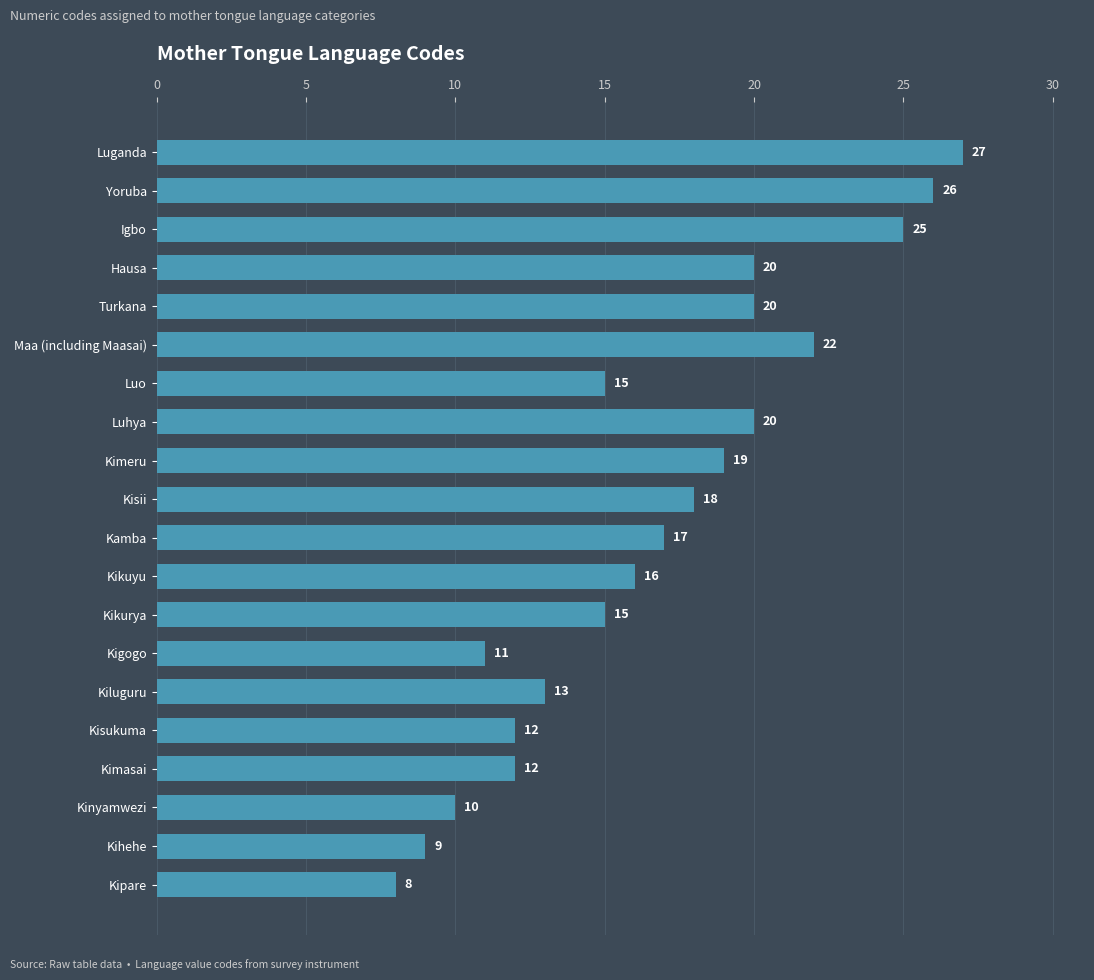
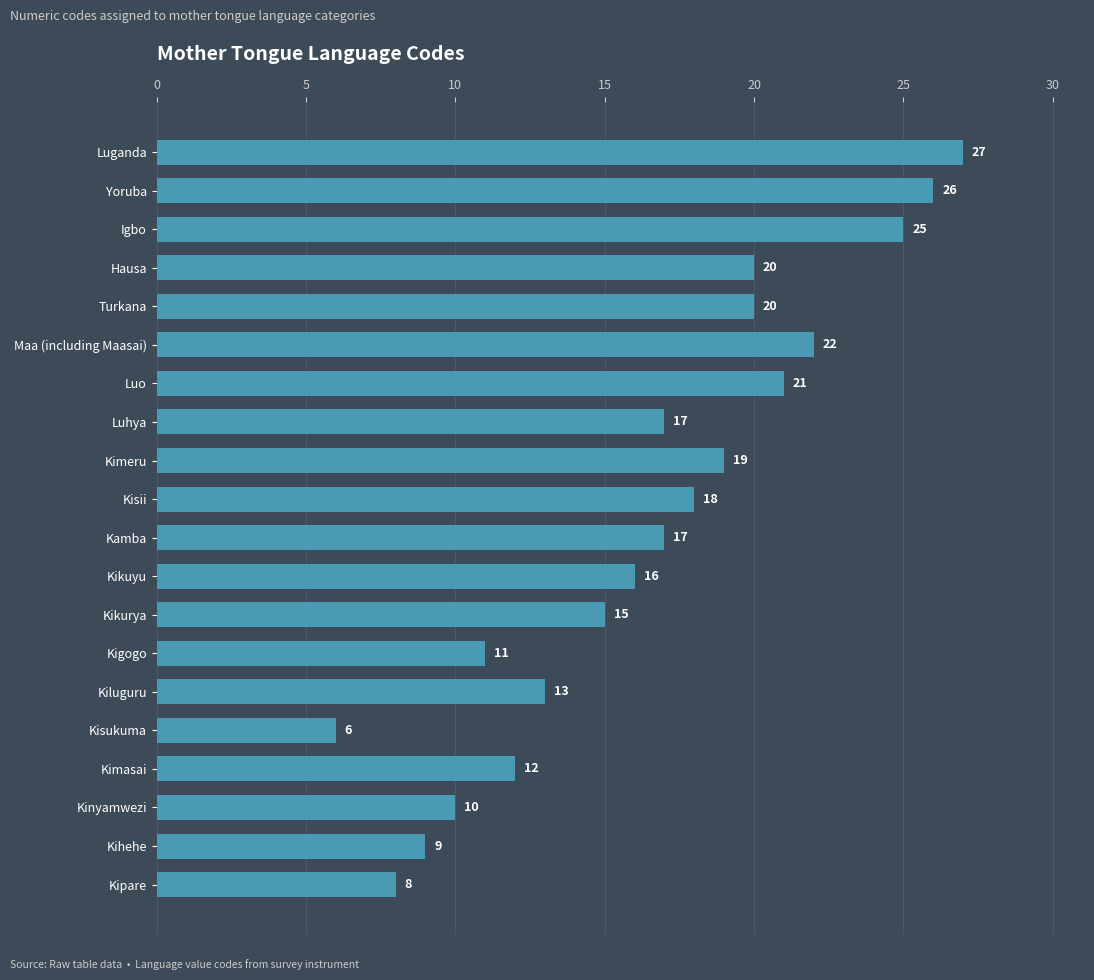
  {
    "Luganda": 27,
    "Yoruba": 26,
    "Igbo": 25,
    "Hausa": 20,
    "Turkana": 20,
    "Maa (including Maasai)": 22,
-   "Luo": 15,
-   "Luhya": 20,
+   "Luo": 21,
+   "Luhya": 17,
    "Kimeru": 19,
    "Kisii": 18,
    "Kamba": 17,
    "Kikuyu": 16,
    "Kikurya": 15,
    "Kigogo": 11,
    "Kiluguru": 13,
-   "Kisukuma": 12,
+   "Kisukuma": 6,
    "Kimasai": 12,
    "Kinyamwezi": 10,
    "Kihehe": 9,
    "Kipare": 8
  }
